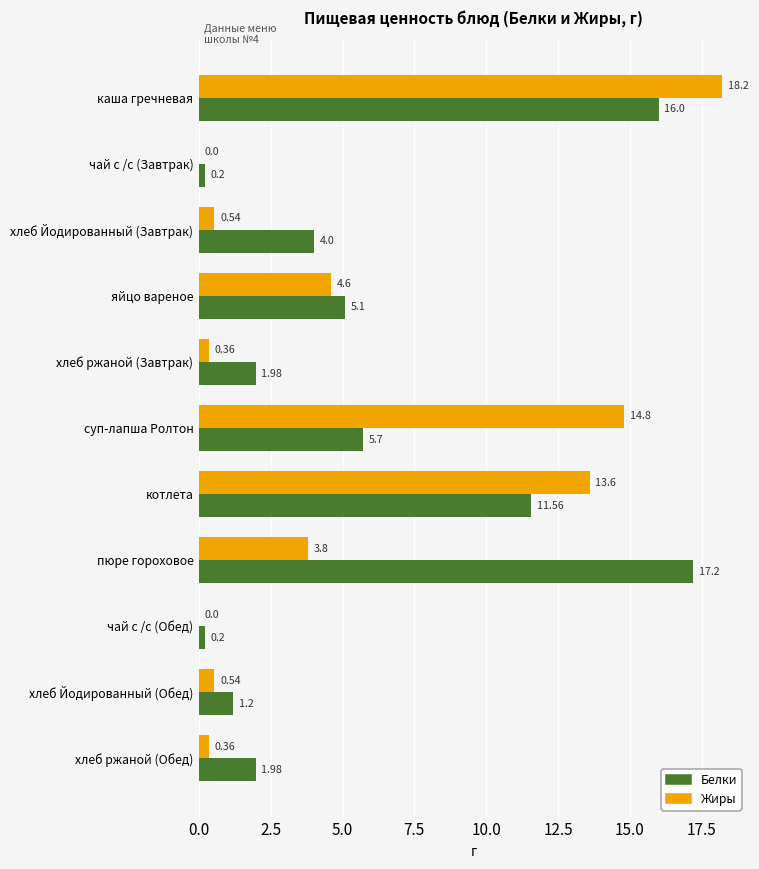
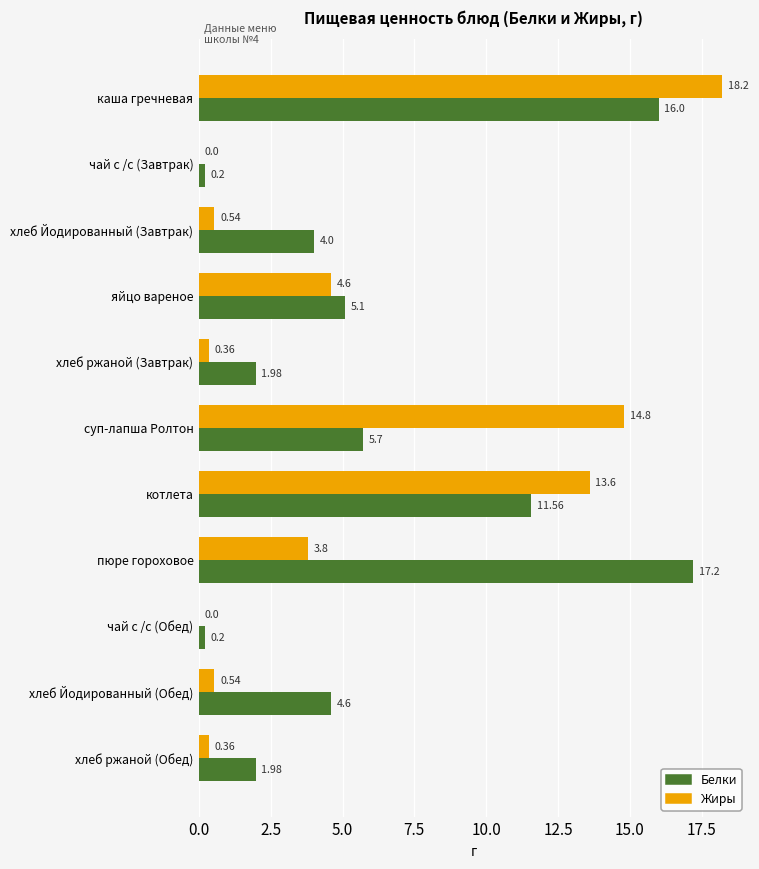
  {
    "Белки": {
      "каша гречневая": 16.0,
      "чай с /с (Завтрак)": 0.2,
      "хлеб Йодированный (Завтрак)": 4.0,
      "яйцо вареное": 5.1,
      "хлеб ржаной (Завтрак)": 1.98,
      "суп-лапша Ролтон": 5.7,
      "котлета": 11.56,
      "пюре гороховое": 17.2,
      "чай с /с (Обед)": 0.2,
-     "хлеб Йодированный (Обед)": 1.2,
+     "хлеб Йодированный (Обед)": 4.6,
      "хлеб ржаной (Обед)": 1.98
    },
    "Жиры": {
      "каша гречневая": 18.2,
      "чай с /с (Завтрак)": 0.0,
      "хлеб Йодированный (Завтрак)": 0.54,
      "яйцо вареное": 4.6,
      "хлеб ржаной (Завтрак)": 0.36,
      "суп-лапша Ролтон": 14.8,
      "котлета": 13.6,
      "пюре гороховое": 3.8,
      "чай с /с (Обед)": 0.0,
      "хлеб Йодированный (Обед)": 0.54,
      "хлеб ржаной (Обед)": 0.36
    }
  }
